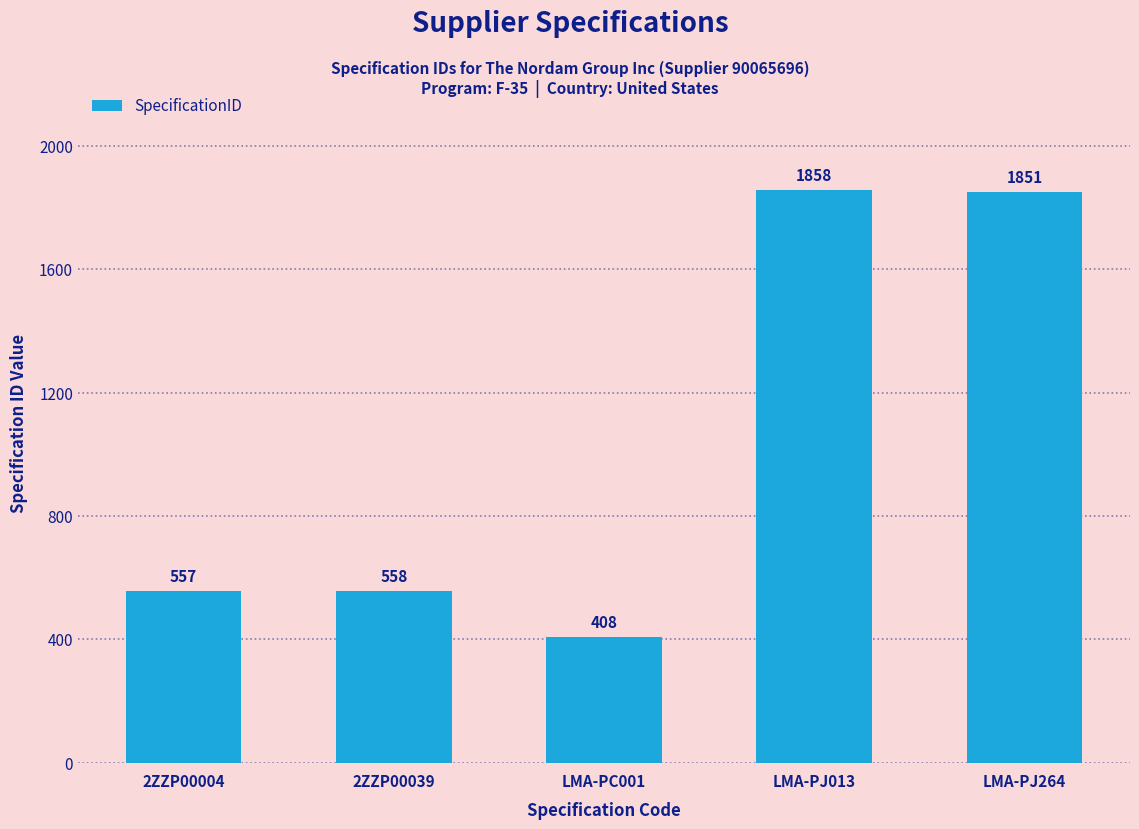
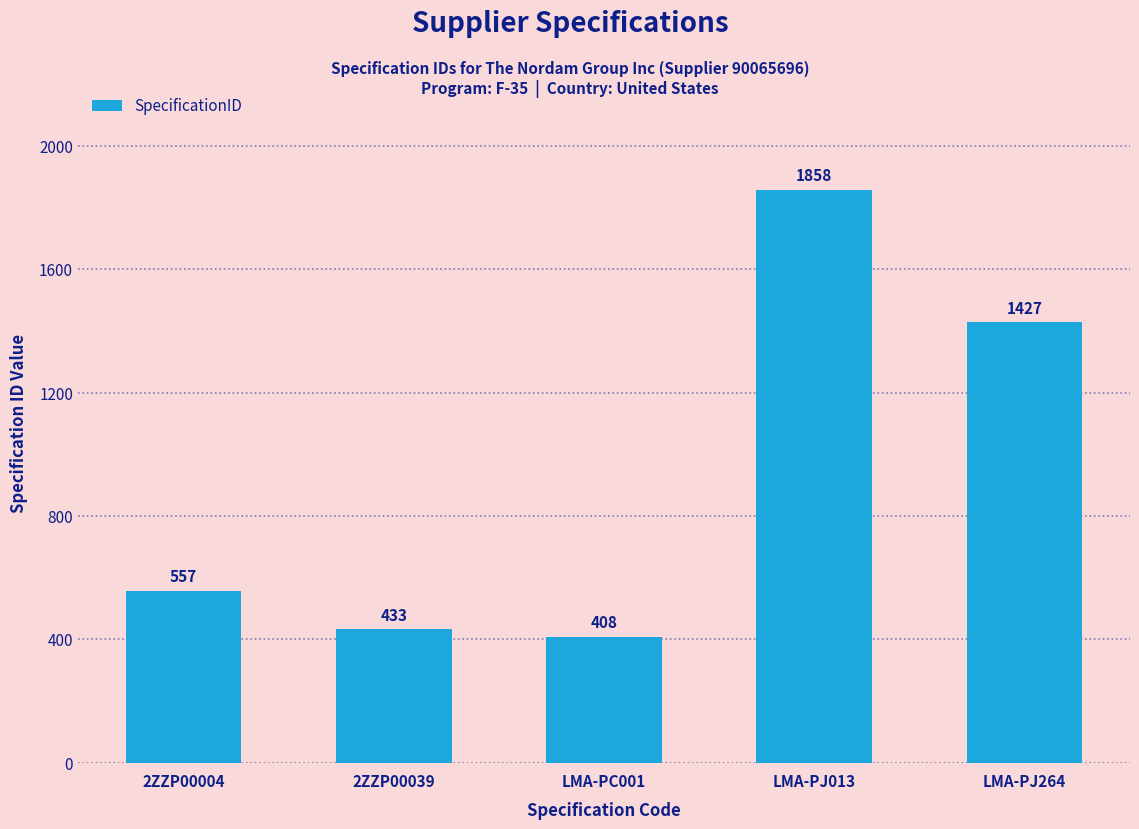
  {
    "2ZZP00004": 557,
-   "2ZZP00039": 558,
+   "2ZZP00039": 433,
    "LMA-PC001": 408,
    "LMA-PJ013": 1858,
-   "LMA-PJ264": 1851
+   "LMA-PJ264": 1427
  }
